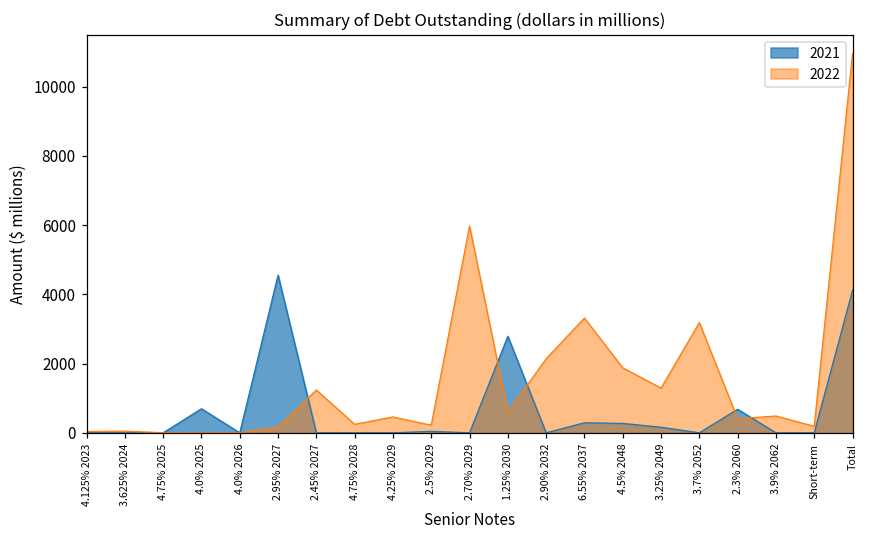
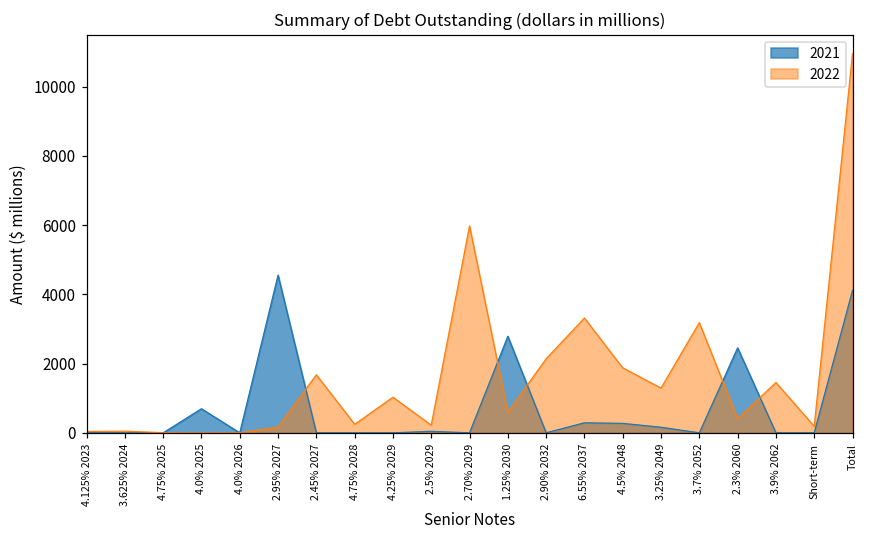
  {
    "2021": {
      "4.0% 2025": 700,
      "2.95% 2027": 4600,
      "2.45% 2027": 0,
      "4.75% 2028": 0,
      "4.25% 2029": 0,
      "2.5% 2029": 0,
      "2.70% 2029": 0,
      "1.25% 2030": 2800,
      "2.90% 2032": 0,
      "6.55% 2037": 300,
      "4.5% 2048": 300,
      "3.25% 2049": 200,
      "3.7% 2052": 0,
-     "2.3% 2060": 700,
+     "2.3% 2060": 2500,
      "3.9% 2062": 0,
      "Short-term": 0,
      "Total": 4100
    },
    "2022": {
      "4.0% 2025": 0,
      "2.95% 2027": 200,
-     "2.45% 2027": 1200,
+     "2.45% 2027": 1700,
      "4.75% 2028": 200,
-     "4.25% 2029": 500,
+     "4.25% 2029": 1000,
      "2.5% 2029": 200,
      "2.70% 2029": 6000,
      "1.25% 2030": 600,
      "2.90% 2032": 2100,
      "6.55% 2037": 3300,
      "4.5% 2048": 1900,
      "3.25% 2049": 1300,
      "3.7% 2052": 3200,
      "2.3% 2060": 400,
-     "3.9% 2062": 500,
+     "3.9% 2062": 1500,
      "Short-term": 200,
      "Total": 11000
    }
  }
